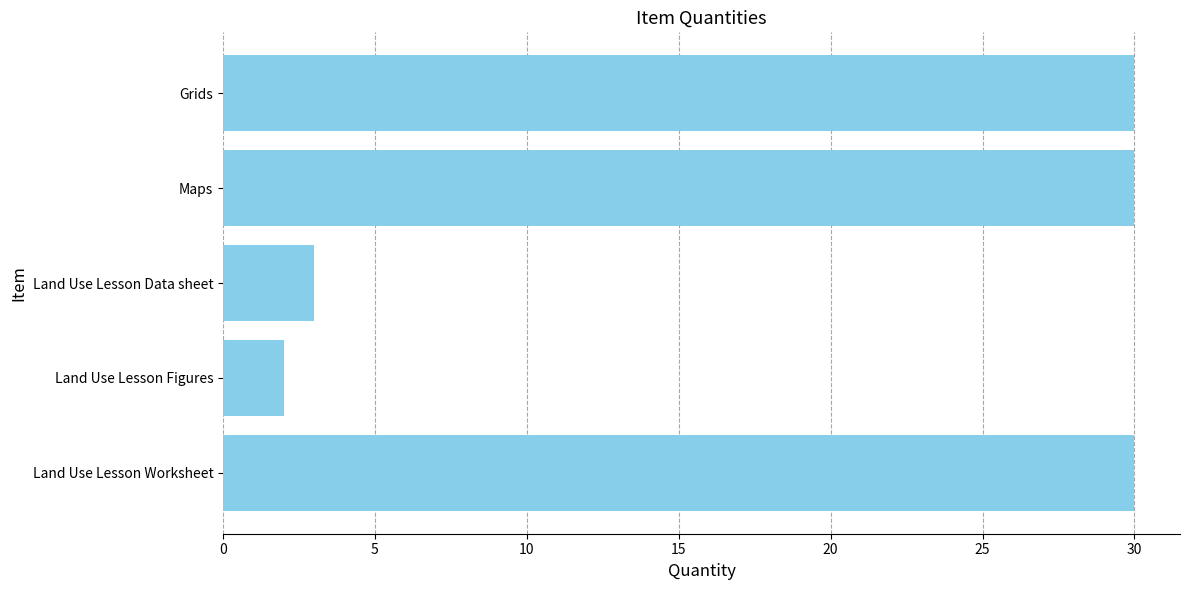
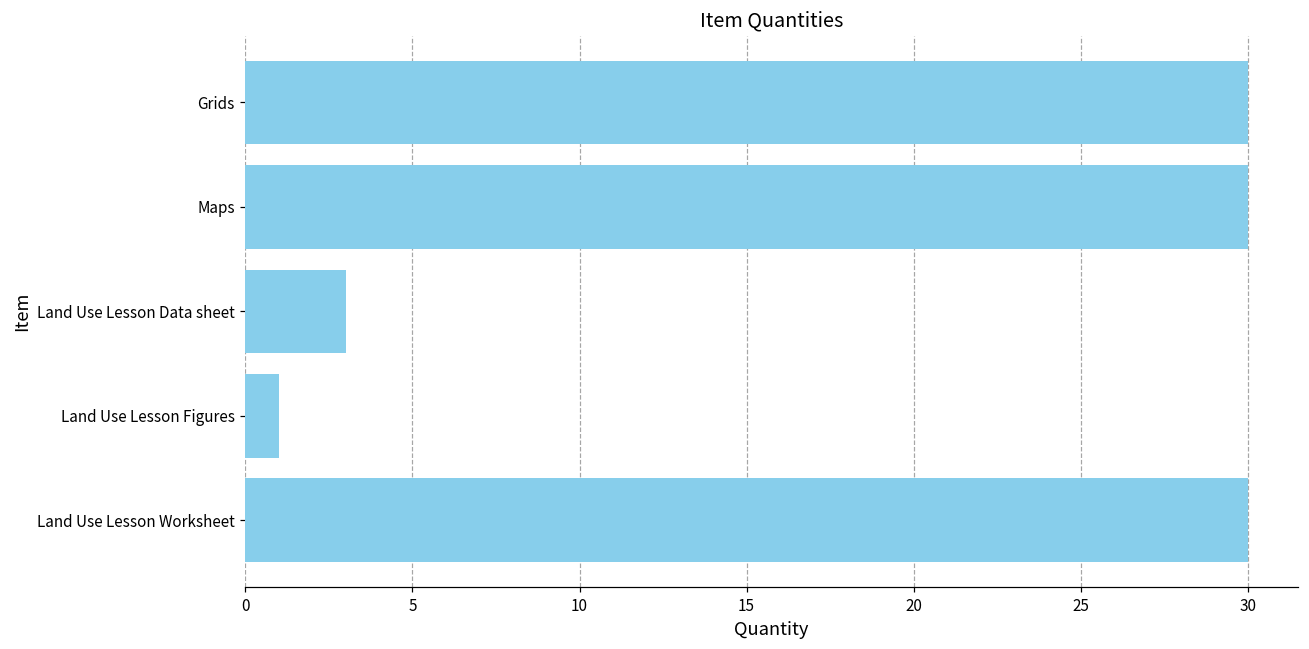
  {
    "Grids": 30,
    "Maps": 30,
    "Land Use Lesson Data sheet": 3,
-   "Land Use Lesson Figures": 2,
+   "Land Use Lesson Figures": 1,
    "Land Use Lesson Worksheet": 30
  }
